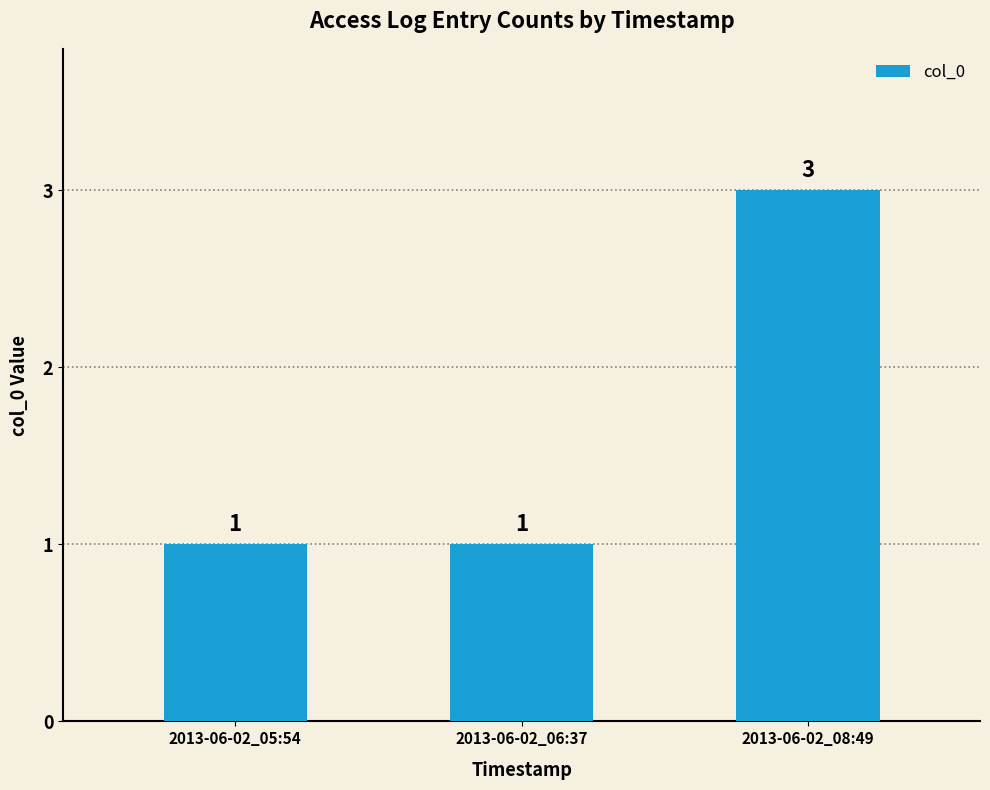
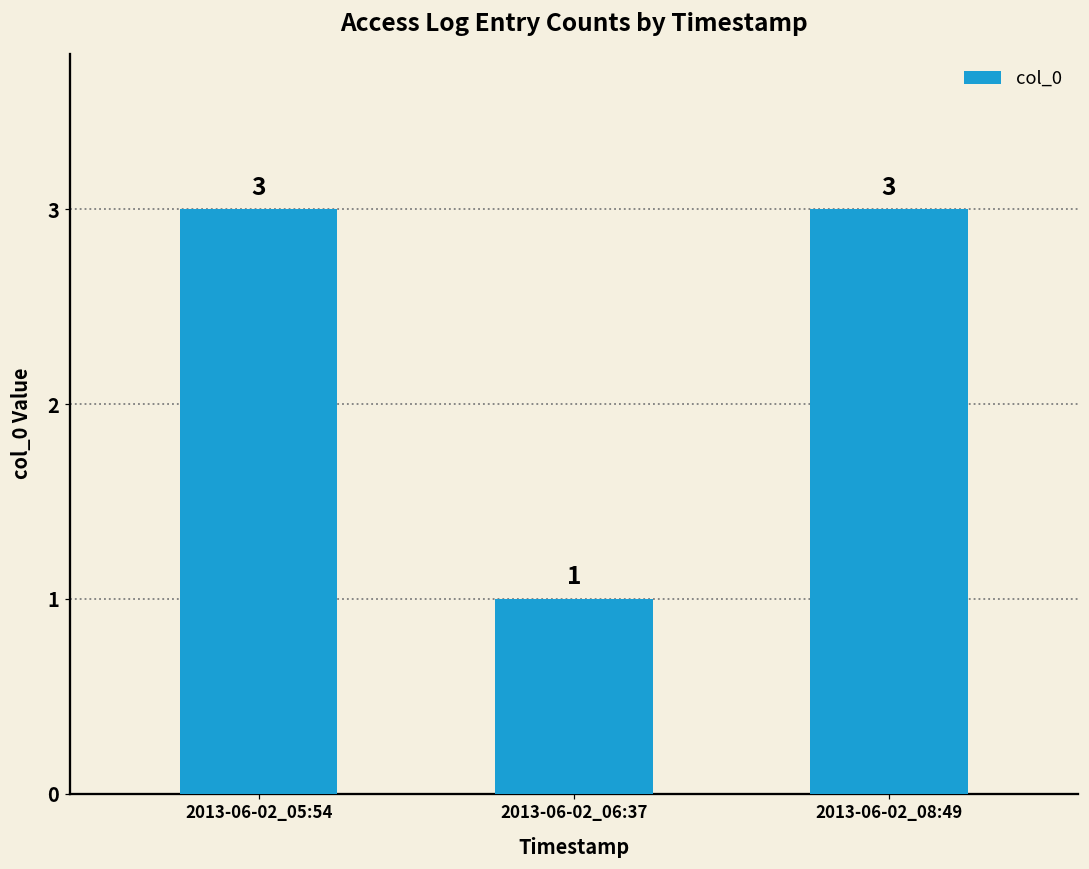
  {
-   "2013-06-02_05:54": 1,
+   "2013-06-02_05:54": 3,
    "2013-06-02_06:37": 1,
    "2013-06-02_08:49": 3
  }
